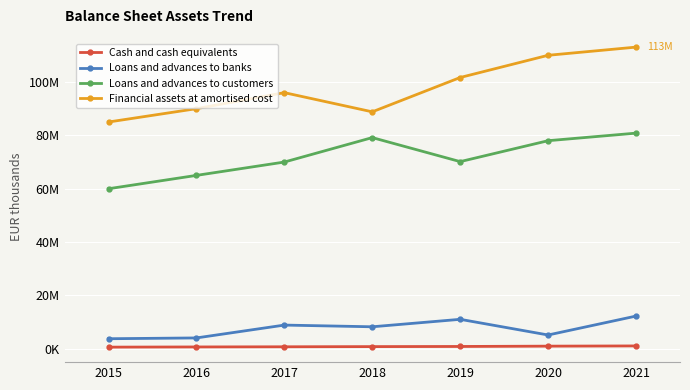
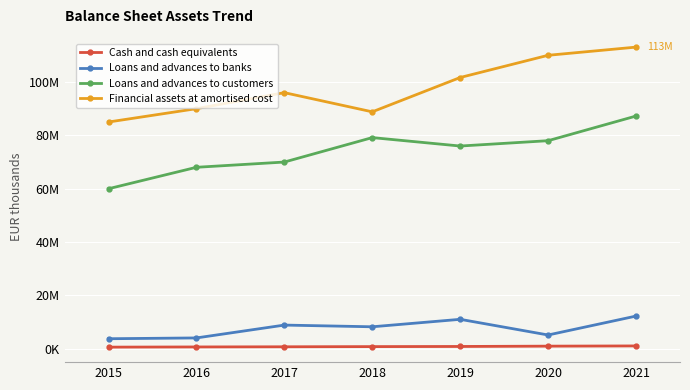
  {
    "Cash and cash equivalents": {
      "2015": "1000000",
      "2016": "1000000",
      "2017": "1000000",
      "2018": "1000000",
      "2019": "1000000",
      "2020": "1000000",
      "2021": "1000000"
    },
    "Loans and advances to banks": {
      "2015": "4000000",
      "2016": "4000000",
      "2017": "9000000",
      "2018": "8000000",
      "2019": "11000000",
      "2020": "5000000",
      "2021": "12000000"
    },
    "Loans and advances to customers": {
      "2015": "60000000",
-     "2016": "65000000",
+     "2016": "68000000",
      "2017": "70000000",
      "2018": "79000000",
-     "2019": "70000000",
+     "2019": "76000000",
      "2020": "78000000",
-     "2021": "81000000"
+     "2021": "87000000"
    },
    "Financial assets at amortised cost": {
      "2021": "113M"
    }
  }
